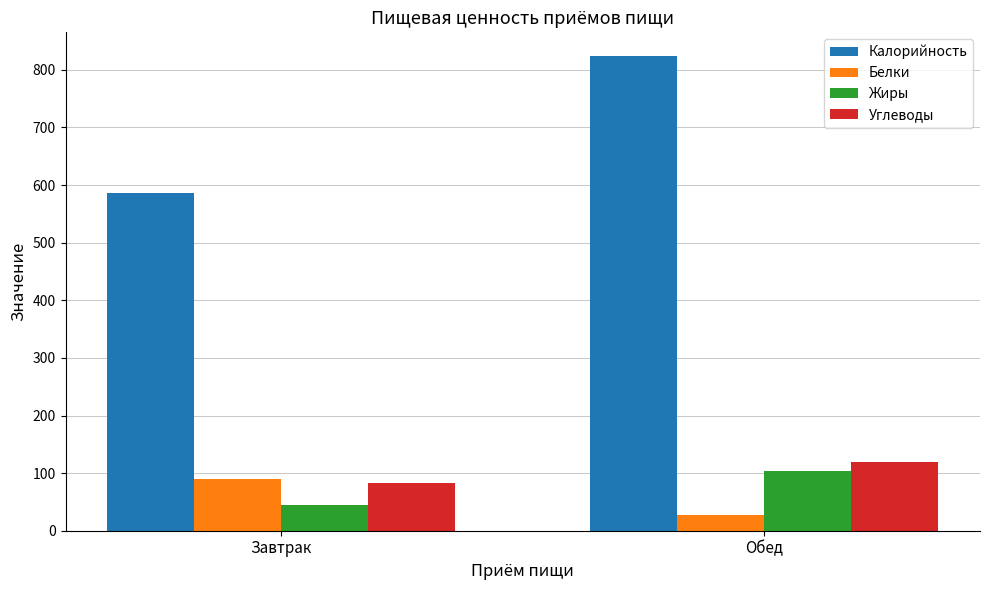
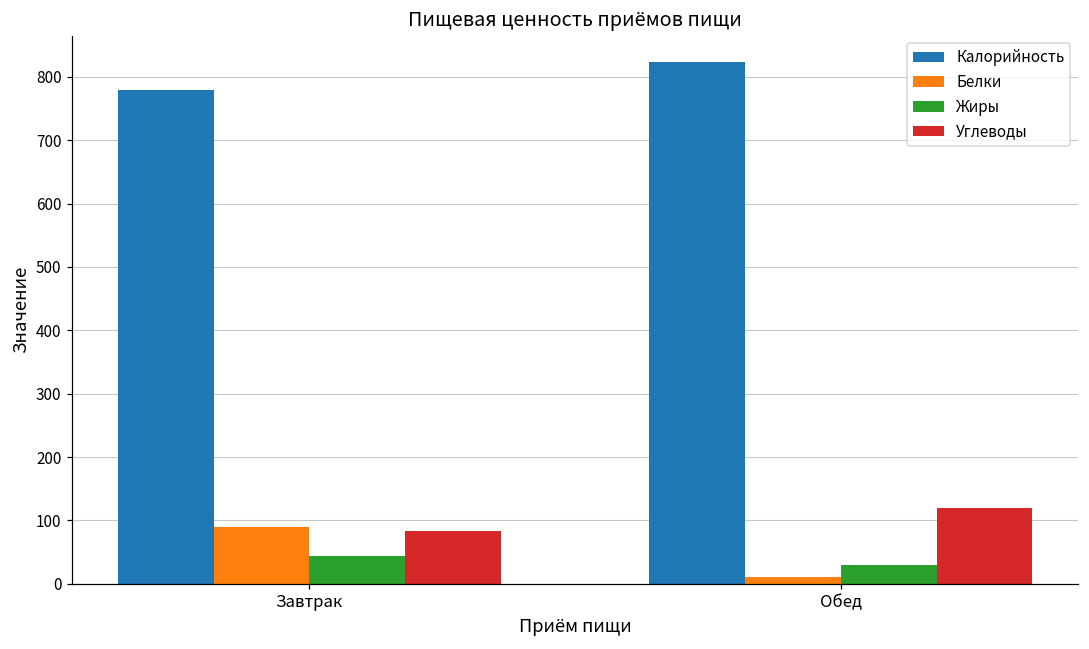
  {
    "Калорийность": {
-     "Завтрак": 590,
+     "Завтрак": 780,
      "Обед": 820
    },
    "Белки": {
      "Завтрак": 90,
-     "Обед": 30
+     "Обед": 10
    },
    "Жиры": {
      "Завтрак": 40,
-     "Обед": 100
+     "Обед": 30
    },
    "Углеводы": {
      "Завтрак": 80,
      "Обед": 120
    }
  }
